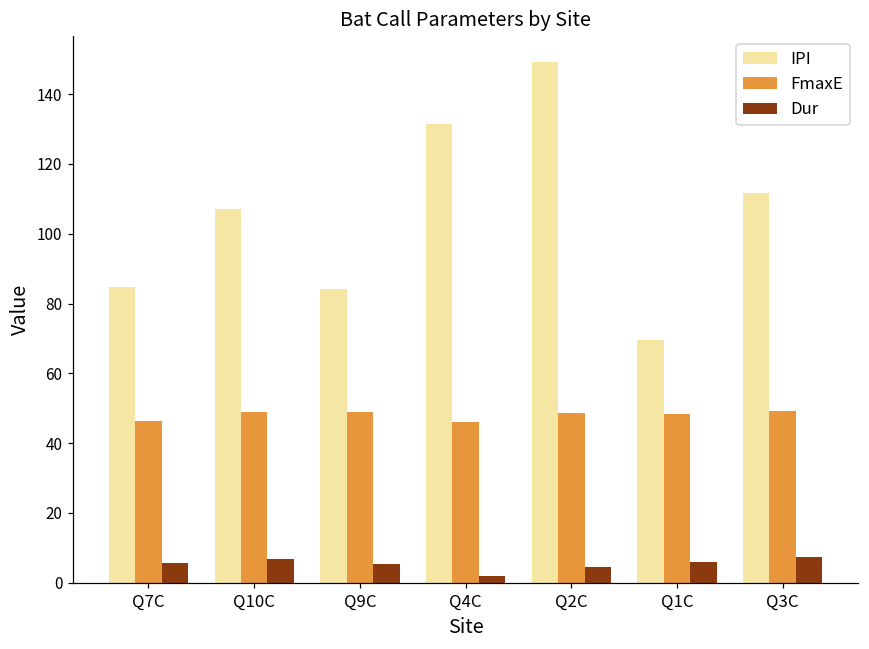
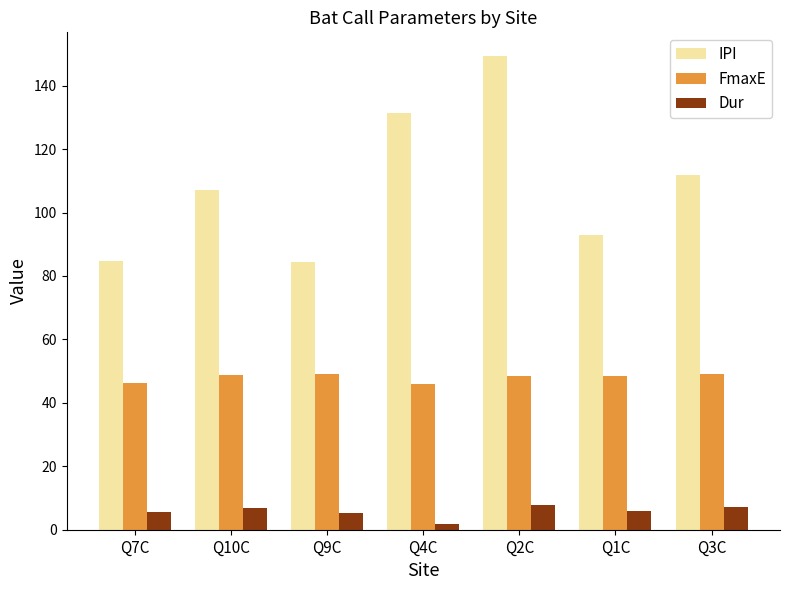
  {
    "IPI": {
      "Q7C": 85,
      "Q10C": 107,
      "Q9C": 84,
      "Q4C": 132,
      "Q2C": 149,
-     "Q1C": 70,
+     "Q1C": 93,
      "Q3C": 112
    },
    "FmaxE": {
      "Q7C": 46,
      "Q10C": 49,
      "Q9C": 49,
      "Q4C": 46,
      "Q2C": 49,
      "Q1C": 48,
      "Q3C": 49
    },
    "Dur": {
      "Q7C": 6,
      "Q10C": 7,
      "Q9C": 5,
      "Q4C": 2,
-     "Q2C": 4,
+     "Q2C": 8,
      "Q1C": 6,
      "Q3C": 7
    }
  }
